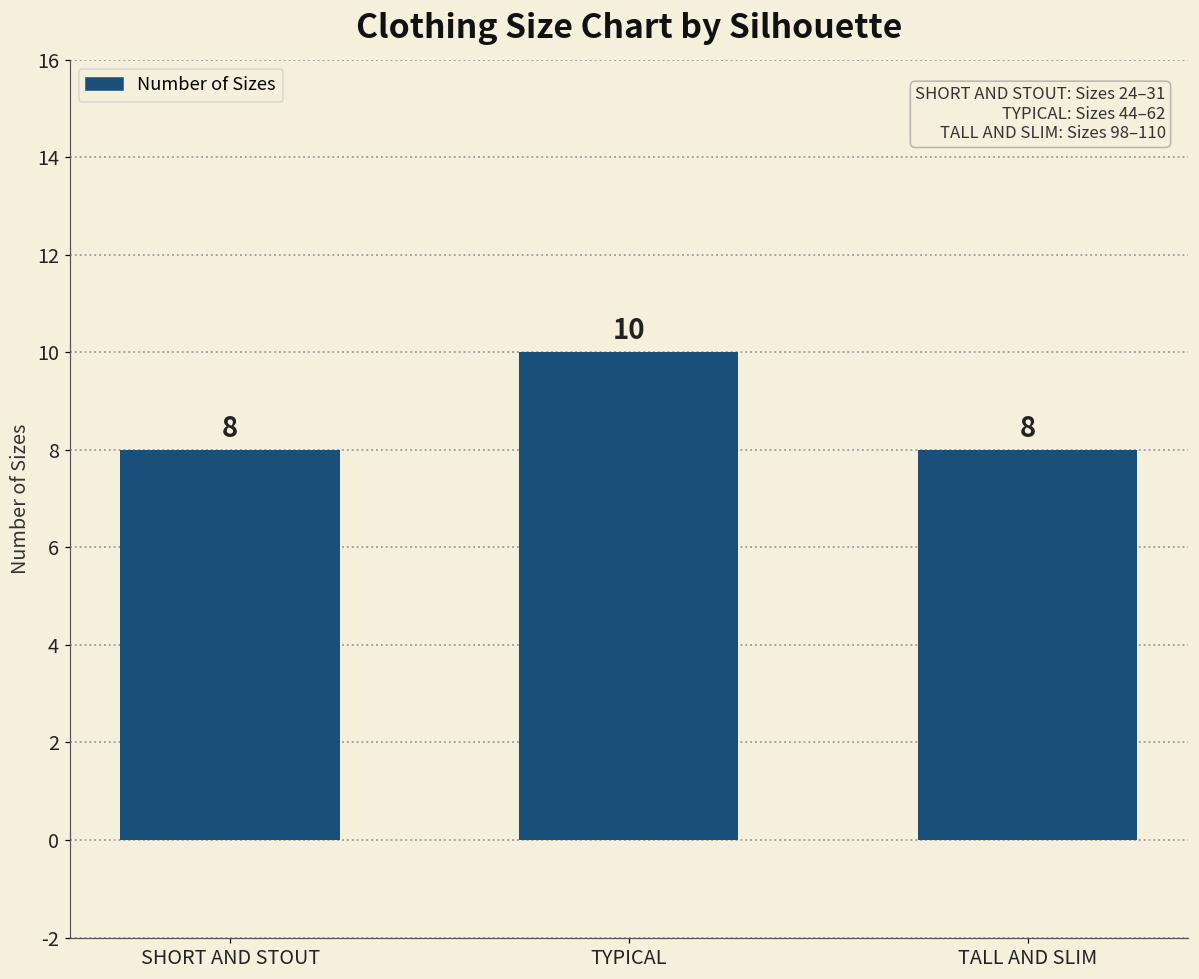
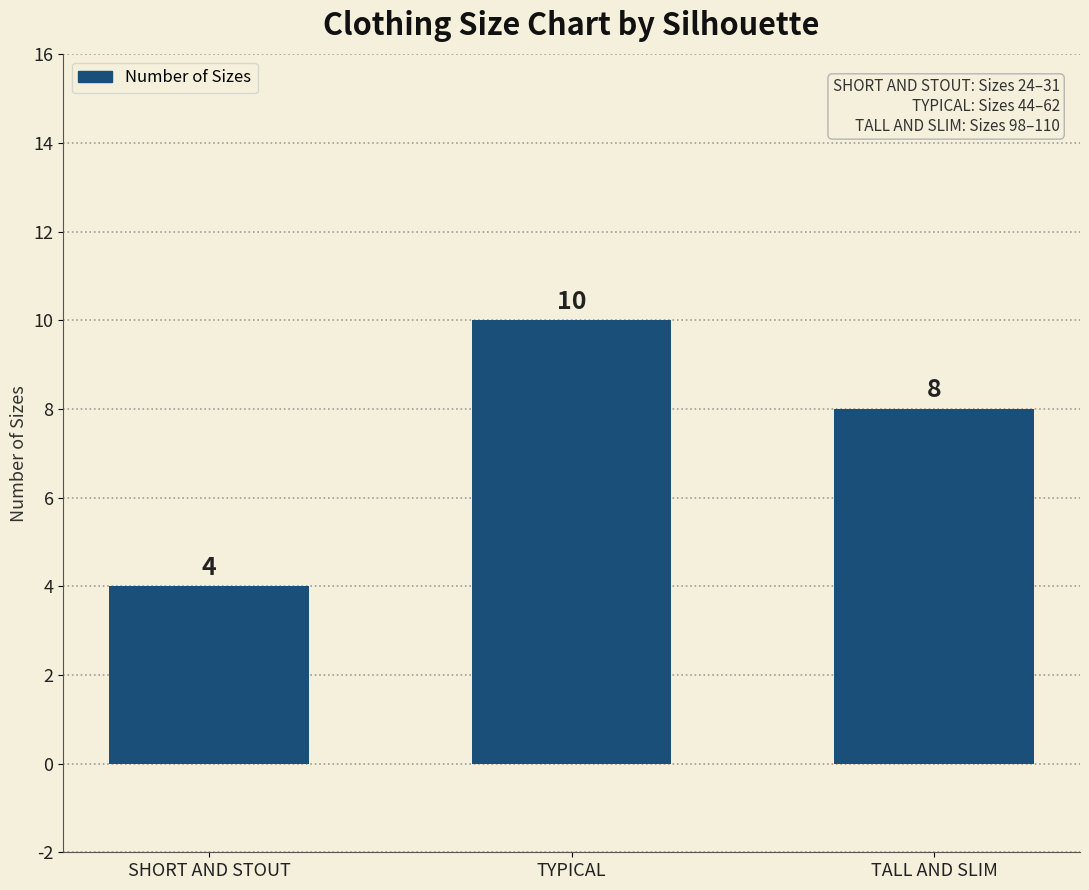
  {
-   "SHORT AND STOUT": 8,
+   "SHORT AND STOUT": 4,
    "TYPICAL": 10,
    "TALL AND SLIM": 8
  }
